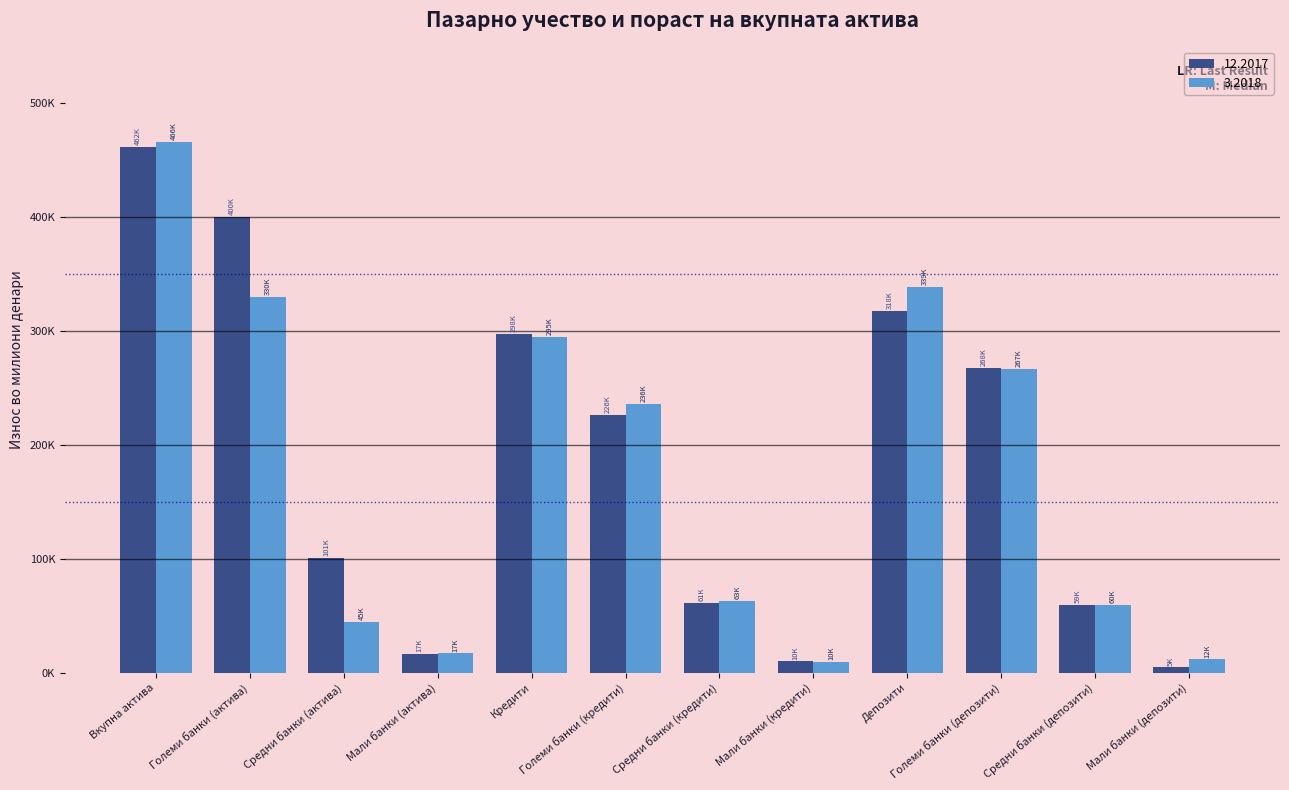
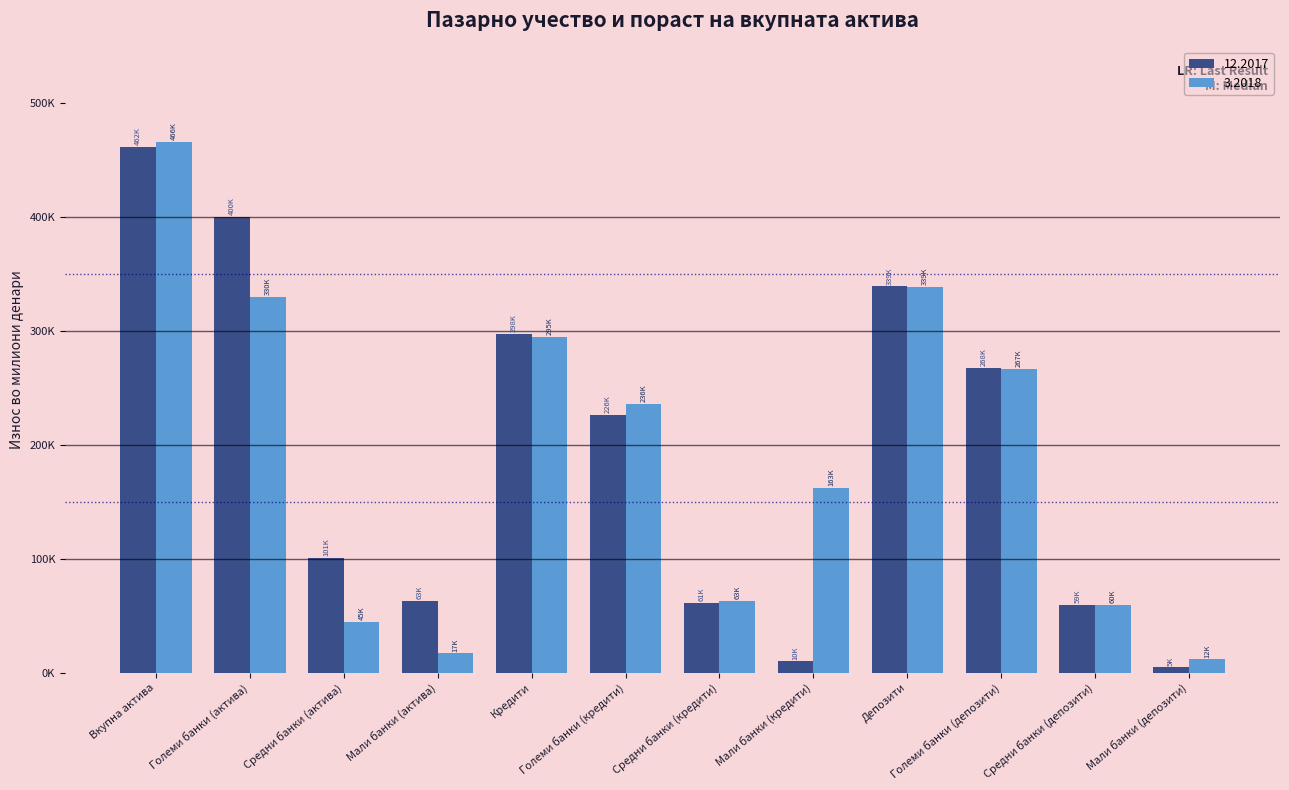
  {
    "12.2017": {
      "Вкупна актива": "462K",
      "Големи банки (актива)": "400K",
      "Средни банки (актива)": "101K",
-     "Мали банки (актива)": "17K",
+     "Мали банки (актива)": "63K",
      "Кредити": "298K",
      "Големи банки (кредити)": "226K",
      "Средни банки (кредити)": "61K",
      "Мали банки (кредити)": "10K",
-     "Депозити": "318K",
+     "Депозити": "339K",
      "Големи банки (депозити)": "268K",
      "Средни банки (депозити)": "59K",
      "Мали банки (депозити)": "5K"
    },
    "3.2018": {
      "Вкупна актива": "466K",
      "Големи банки (актива)": "330K",
      "Средни банки (актива)": "45K",
      "Мали банки (актива)": "17K",
      "Кредити": "295K",
      "Големи банки (кредити)": "236K",
      "Средни банки (кредити)": "63K",
-     "Мали банки (кредити)": "10K",
+     "Мали банки (кредити)": "163K",
      "Депозити": "339K",
      "Големи банки (депозити)": "267K",
      "Средни банки (депозити)": "60K",
      "Мали банки (депозити)": "12K"
    }
  }
